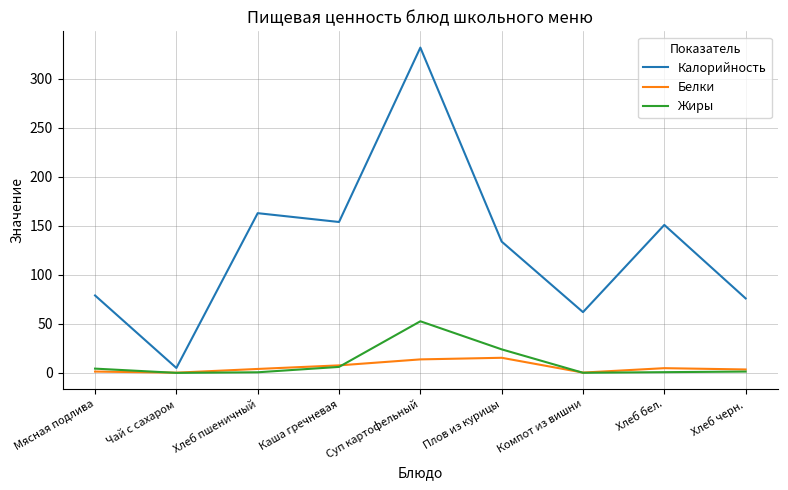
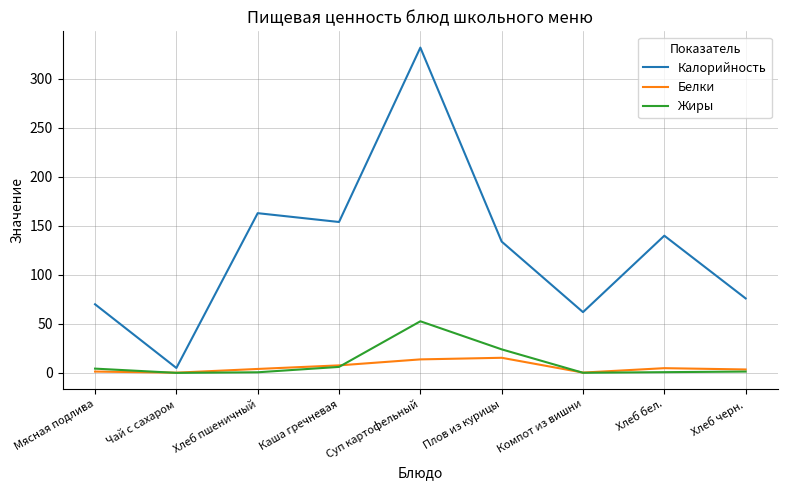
  {
    "Калорийность": {
-     "Мясная подлива": 80,
+     "Мясная подлива": 70,
      "Чай с сахаром": 10,
      "Хлеб пшеничный": 160,
      "Каша гречневая": 150,
      "Суп картофельный": 330,
      "Плов из курицы": 130,
      "Компот из вишни": 60,
-     "Хлеб бел.": 150,
+     "Хлеб бел.": 140,
      "Хлеб черн.": 80
    },
    "Белки": {
      "Мясная подлива": 0,
      "Хлеб пшеничный": 0,
      "Суп картофельный": 10,
      "Плов из курицы": 20,
      "Хлеб бел.": 0
    },
    "Жиры": {
      "Мясная подлива": 0,
      "Хлеб пшеничный": 0,
      "Суп картофельный": 50,
      "Плов из курицы": 20,
      "Хлеб бел.": 0
    }
  }
